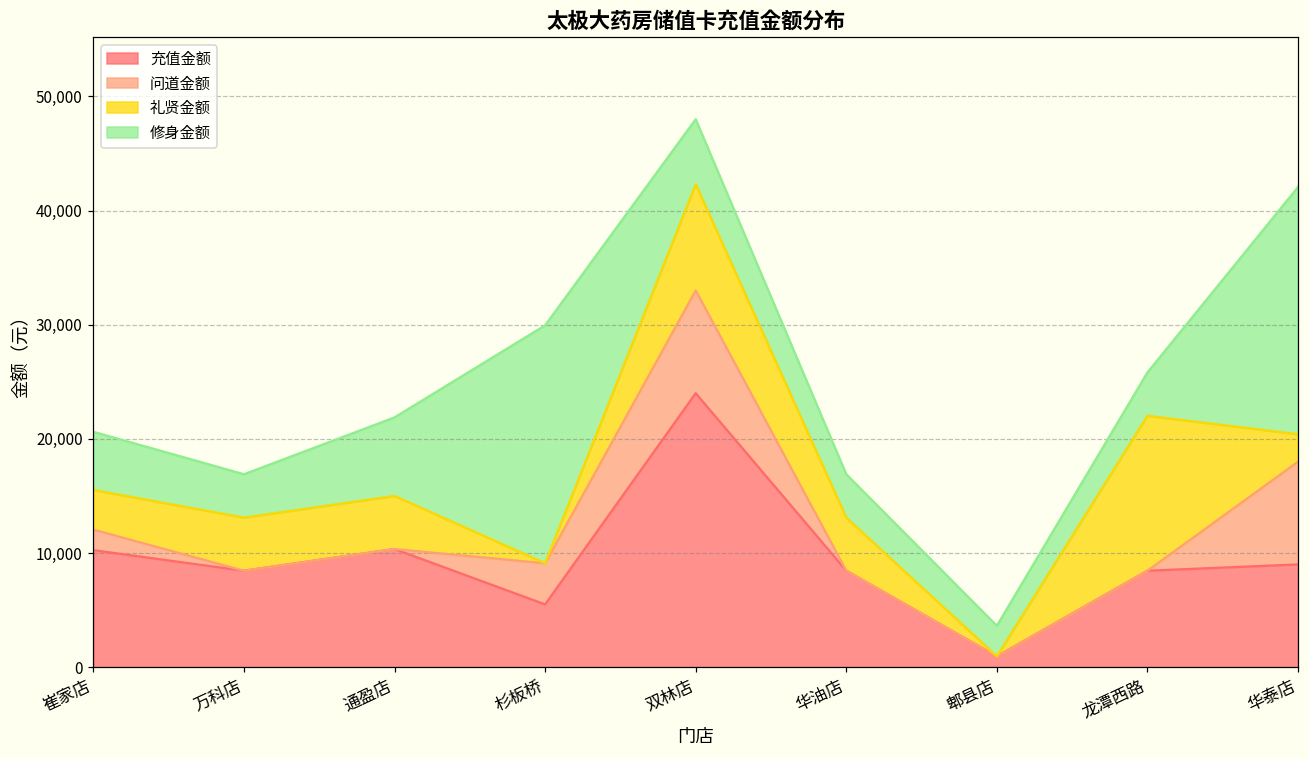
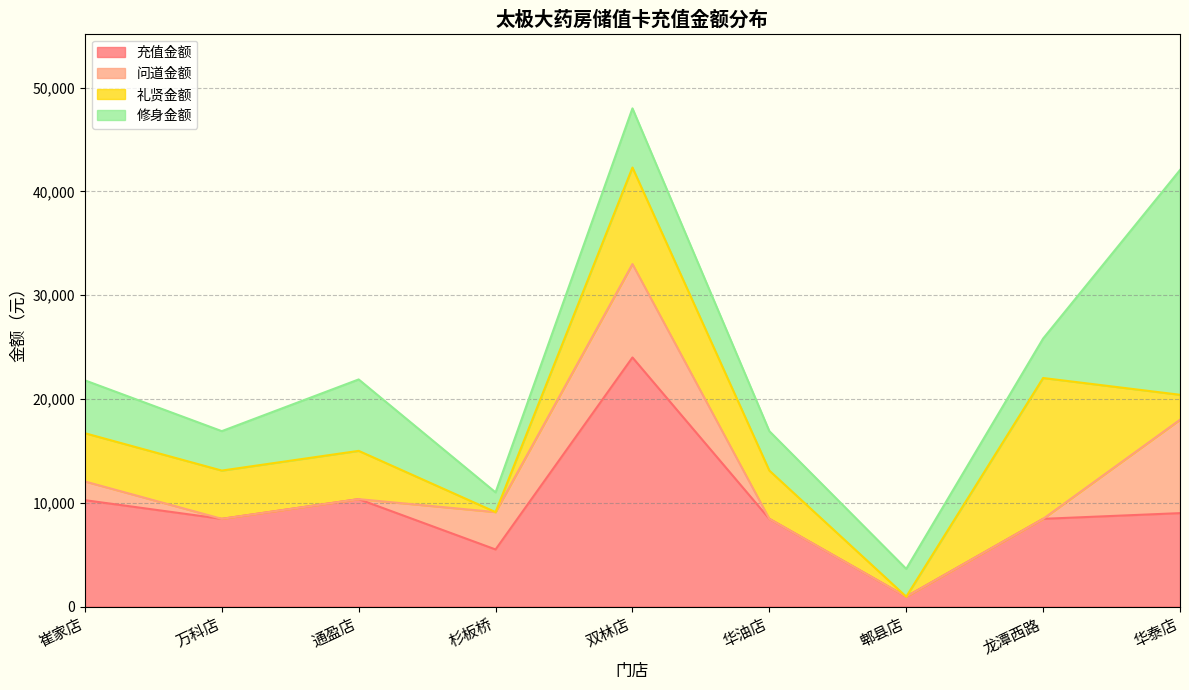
  {
    "礼贤金额": {
-     "崔家店": "3,500",
+     "崔家店": "4,700",
      "万科店": "4,700",
      "通盈店": "4,700",
      "双林店": "9,300",
      "华油店": "4,700",
      "龙潭西路": "13,600",
      "华泰店": "2,400"
    },
    "修身金额": {
      "崔家店": "5,100",
      "万科店": "3,800",
      "通盈店": "6,900",
-     "杉板桥": "20,800",
+     "杉板桥": "1,900",
      "双林店": "5,700",
      "华油店": "3,800",
      "郫县店": "2,700",
      "龙潭西路": "3,800",
      "华泰店": "21,700"
    }
  }
